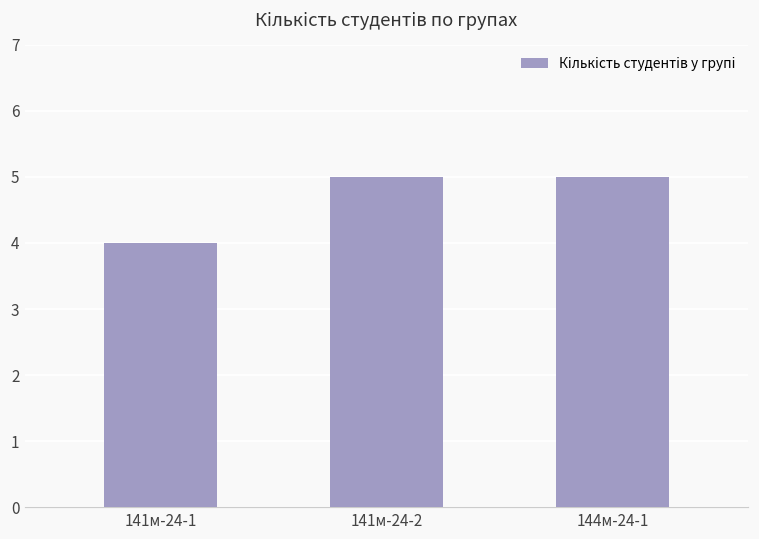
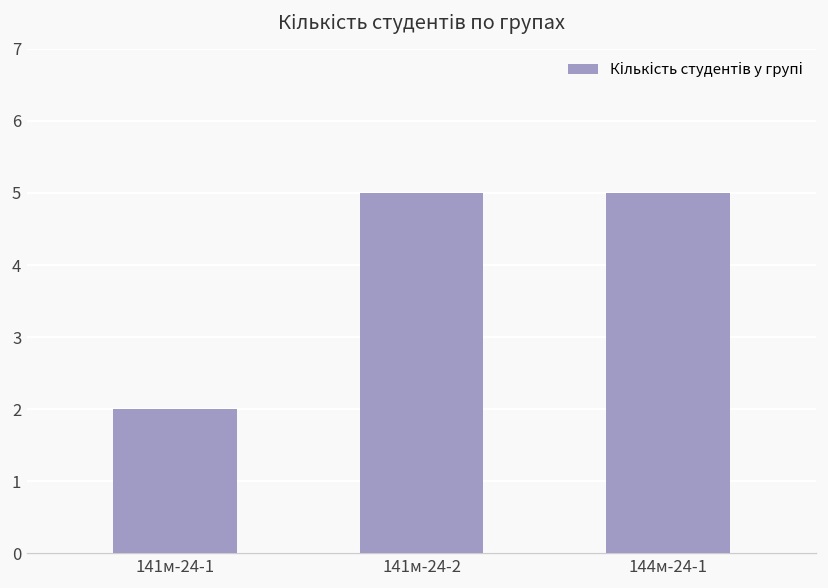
  {
-   "141м-24-1": 4,
+   "141м-24-1": 2,
    "141м-24-2": 5,
    "144м-24-1": 5
  }
